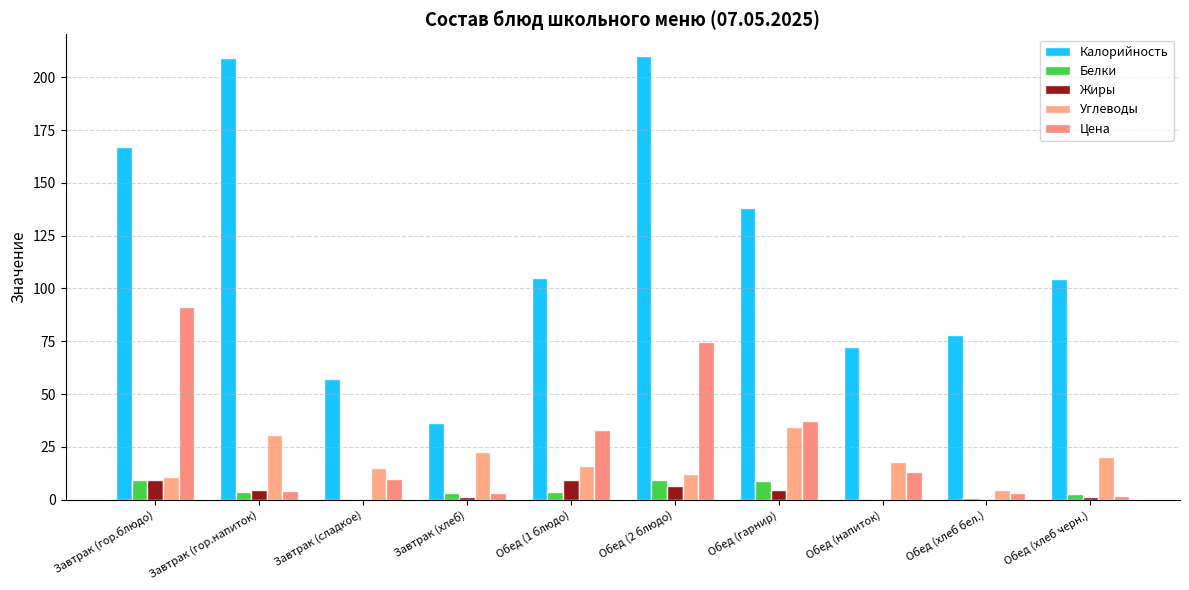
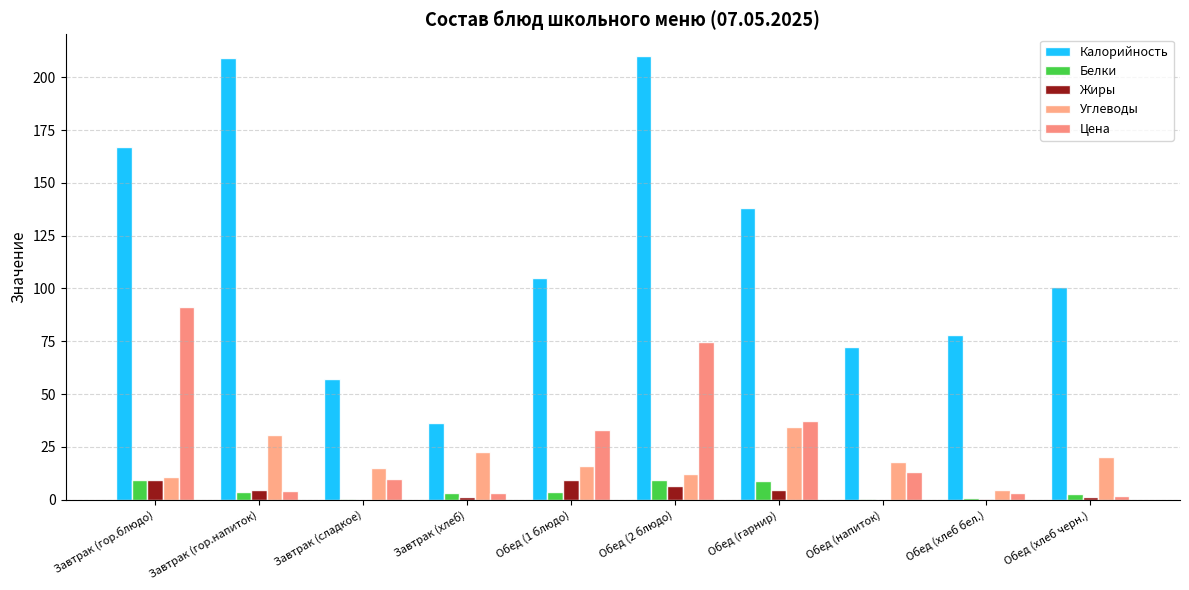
  {
    "Калорийность": {
      "Завтрак (гор.блюдо)": 167,
      "Завтрак (гор.напиток)": 209,
      "Завтрак (сладкое)": 57,
      "Завтрак (хлеб)": 37,
      "Обед (1 блюдо)": 105,
      "Обед (2 блюдо)": 210,
      "Обед (гарнир)": 138,
      "Обед (напиток)": 72,
      "Обед (хлеб бел.)": 78,
-     "Обед (хлеб черн.)": 105
+     "Обед (хлеб черн.)": 101
    },
    "Белки": {
      "Завтрак (гор.блюдо)": 10,
      "Завтрак (гор.напиток)": 4,
      "Завтрак (хлеб)": 3,
      "Обед (1 блюдо)": 4,
      "Обед (2 блюдо)": 10,
      "Обед (гарнир)": 9,
      "Обед (хлеб черн.)": 3
    },
    "Жиры": {
      "Завтрак (гор.блюдо)": 10,
      "Завтрак (гор.напиток)": 5,
      "Завтрак (сладкое)": 0,
      "Завтрак (хлеб)": 2,
      "Обед (1 блюдо)": 9,
      "Обед (2 блюдо)": 7,
      "Обед (гарнир)": 5,
      "Обед (хлеб черн.)": 1
    }
  }
